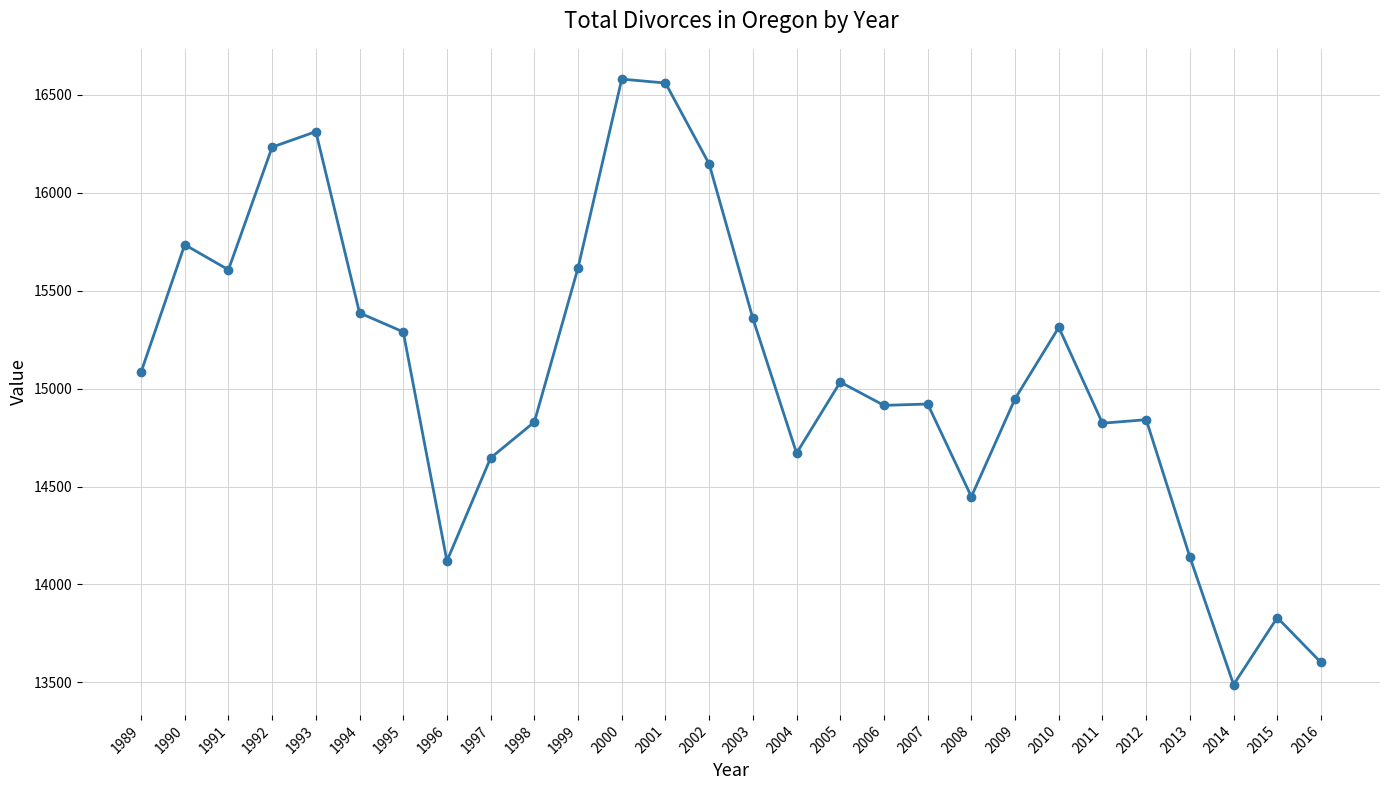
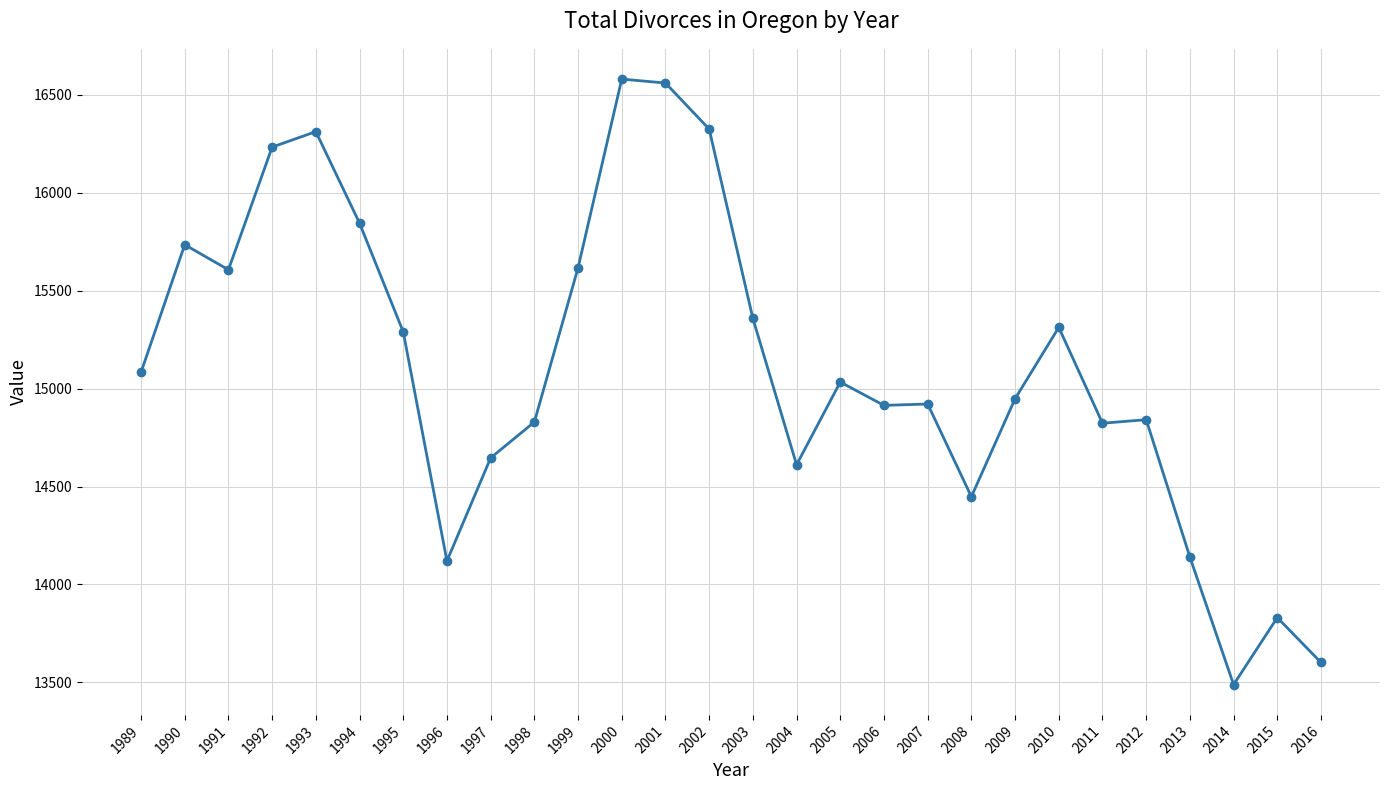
  {
    "1989": 15080,
    "1990": 15730,
    "1991": 15610,
    "1992": 16230,
    "1993": 16310,
-   "1994": 15390,
+   "1994": 15840,
    "1995": 15290,
    "1996": 14120,
    "1997": 14650,
    "1998": 14830,
    "1999": 15620,
    "2000": 16580,
    "2001": 16560,
-   "2002": 16150,
+   "2002": 16320,
    "2003": 15360,
-   "2004": 14670,
+   "2004": 14610,
    "2005": 15030,
    "2006": 14910,
    "2007": 14920,
    "2008": 14450,
    "2009": 14950,
    "2010": 15310,
    "2011": 14820,
    "2012": 14840,
    "2013": 14140,
    "2014": 13490,
    "2015": 13830,
    "2016": 13600
  }
